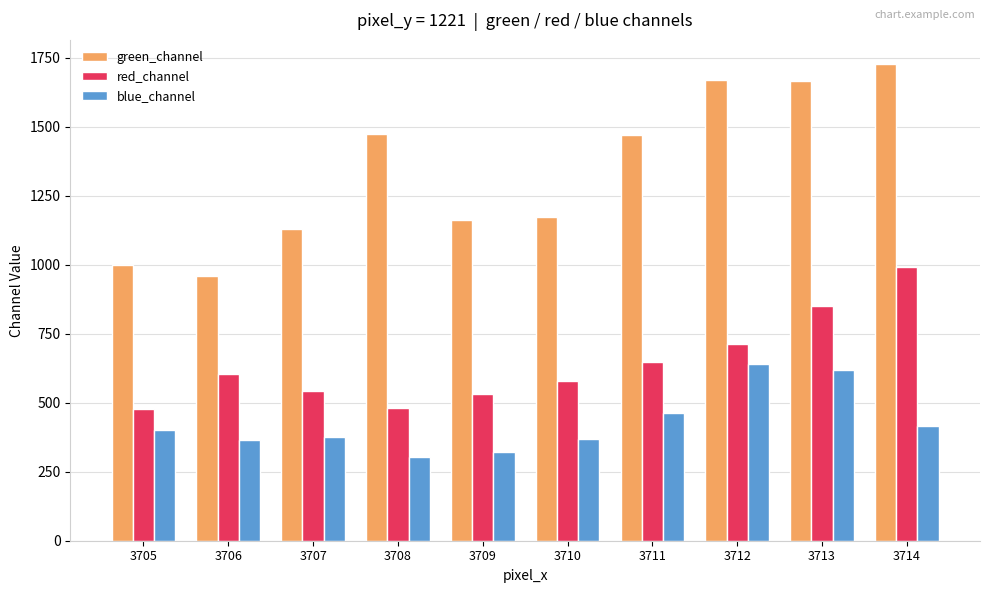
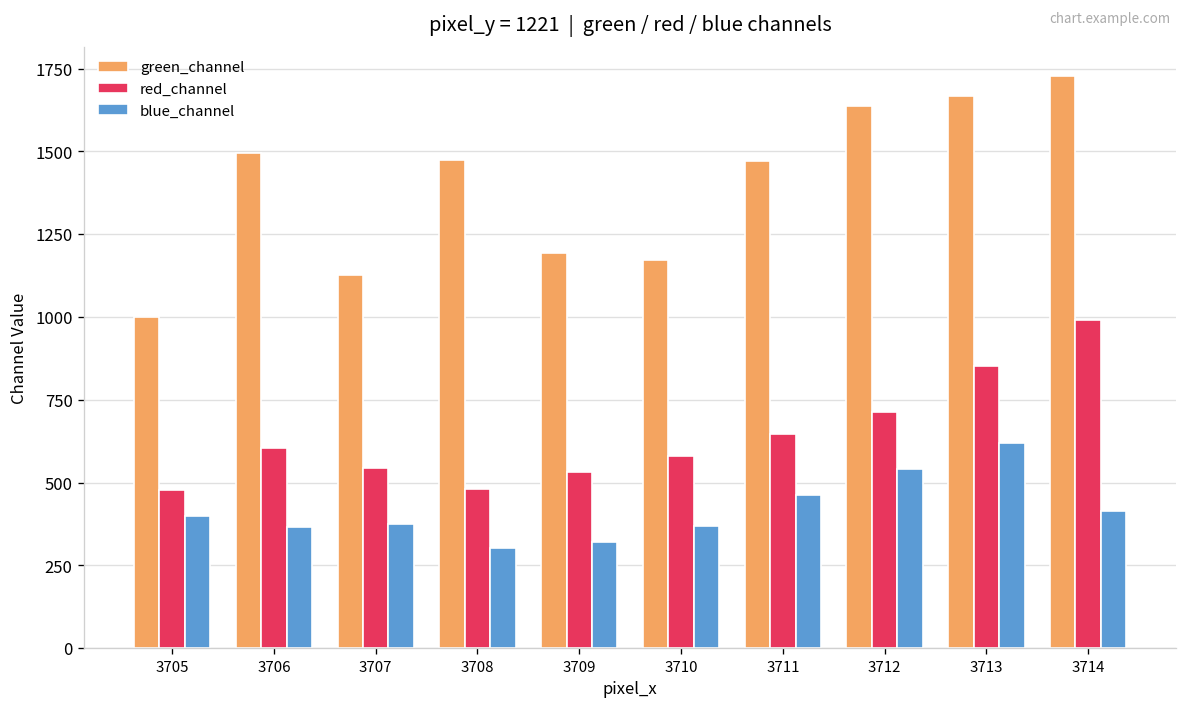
  {
    "green_channel": {
      "3705": 1000,
-     "3706": 960,
+     "3706": 1500,
      "3707": 1130,
      "3708": 1470,
-     "3709": 1160,
+     "3709": 1190,
      "3710": 1170,
      "3711": 1470,
-     "3712": 1670,
+     "3712": 1640,
      "3713": 1670,
      "3714": 1730
    },
    "red_channel": {
      "3705": 480,
      "3706": 600,
      "3707": 540,
      "3708": 480,
      "3709": 530,
      "3710": 580,
      "3711": 650,
      "3712": 710,
      "3713": 850,
      "3714": 990
    },
    "blue_channel": {
      "3705": 400,
      "3706": 370,
      "3707": 380,
      "3708": 300,
      "3709": 320,
      "3710": 370,
      "3711": 460,
-     "3712": 640,
+     "3712": 540,
      "3713": 620,
      "3714": 420
    }
  }
